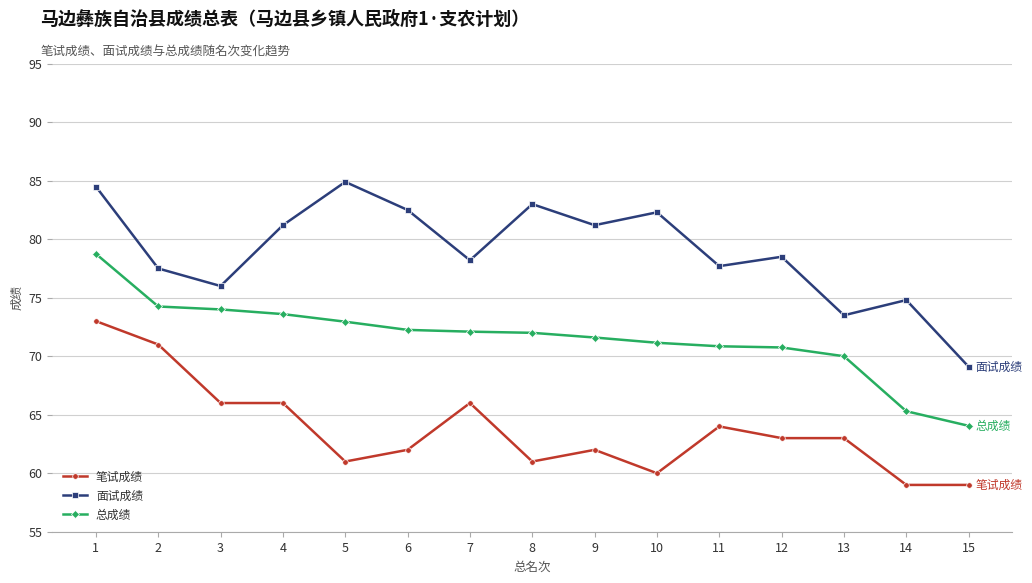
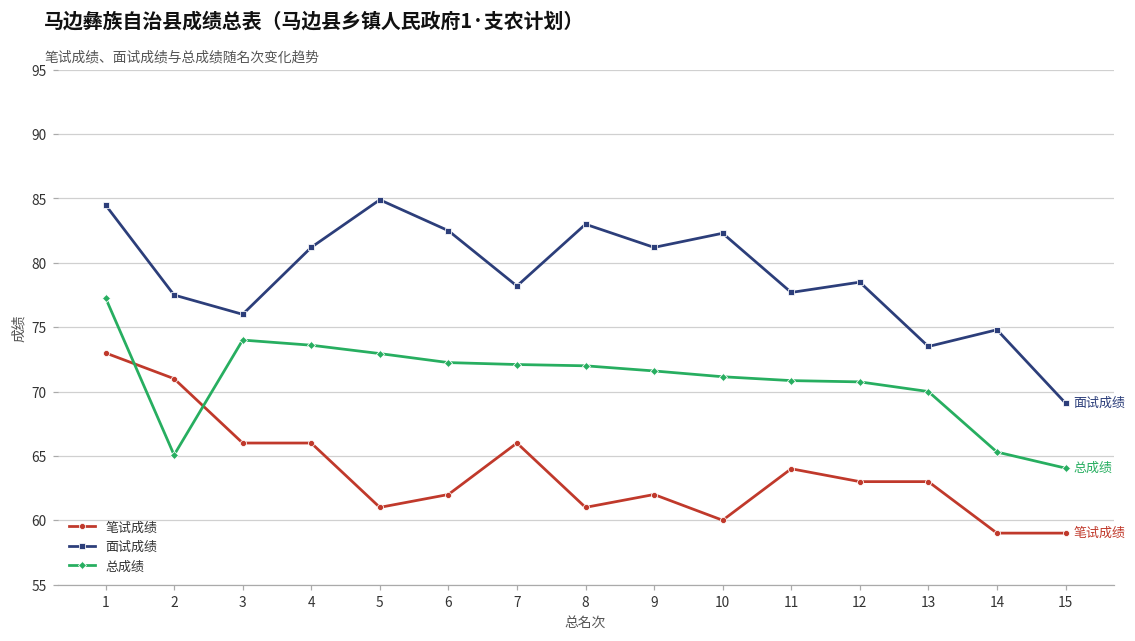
  {
    "笔试成绩": {
      "1": 73.0,
      "2": 71.0,
      "3": 66.0,
      "4": 66.0,
      "5": 61.0,
      "6": 62.0,
      "7": 66.0,
      "8": 61.0,
      "9": 62.0,
      "10": 60.0,
      "11": 64.0,
      "12": 63.0,
      "13": 63.0,
      "14": 59.0,
      "15": 59.0
    },
    "面试成绩": {
      "1": 84.5,
      "2": 77.5,
      "3": 76.0,
      "4": 81.2,
      "5": 84.9,
      "6": 82.5,
      "7": 78.2,
      "8": 83.0,
      "9": 81.2,
      "10": 82.3,
      "11": 77.7,
      "12": 78.5,
      "13": 73.5,
      "14": 74.8,
      "15": 69.1
    },
    "总成绩": {
-     "1": 78.8,
-     "2": 74.3,
+     "1": 77.3,
+     "2": 65.1,
      "3": 74.0,
      "4": 73.6,
      "5": 73.0,
      "6": 72.3,
      "7": 72.1,
      "8": 72.0,
      "9": 71.6,
      "10": 71.2,
      "11": 70.9,
      "12": 70.8,
      "13": 70.0,
      "14": 65.3,
      "15": 64.1
    }
  }
